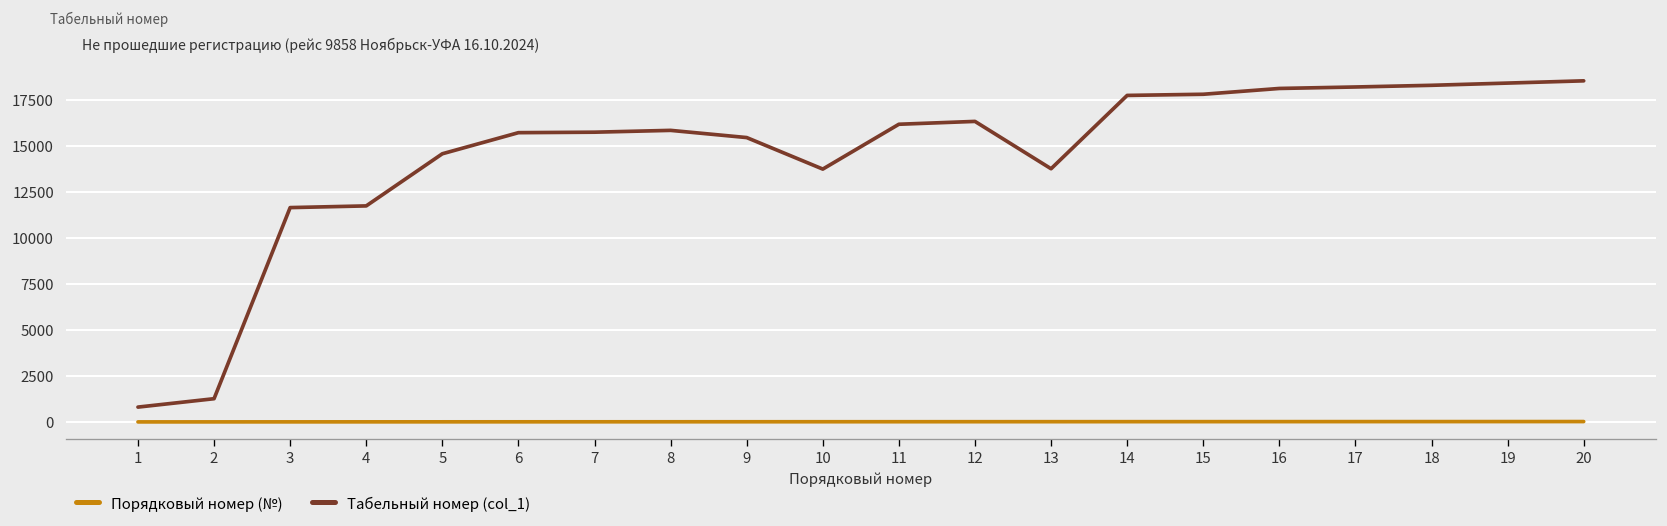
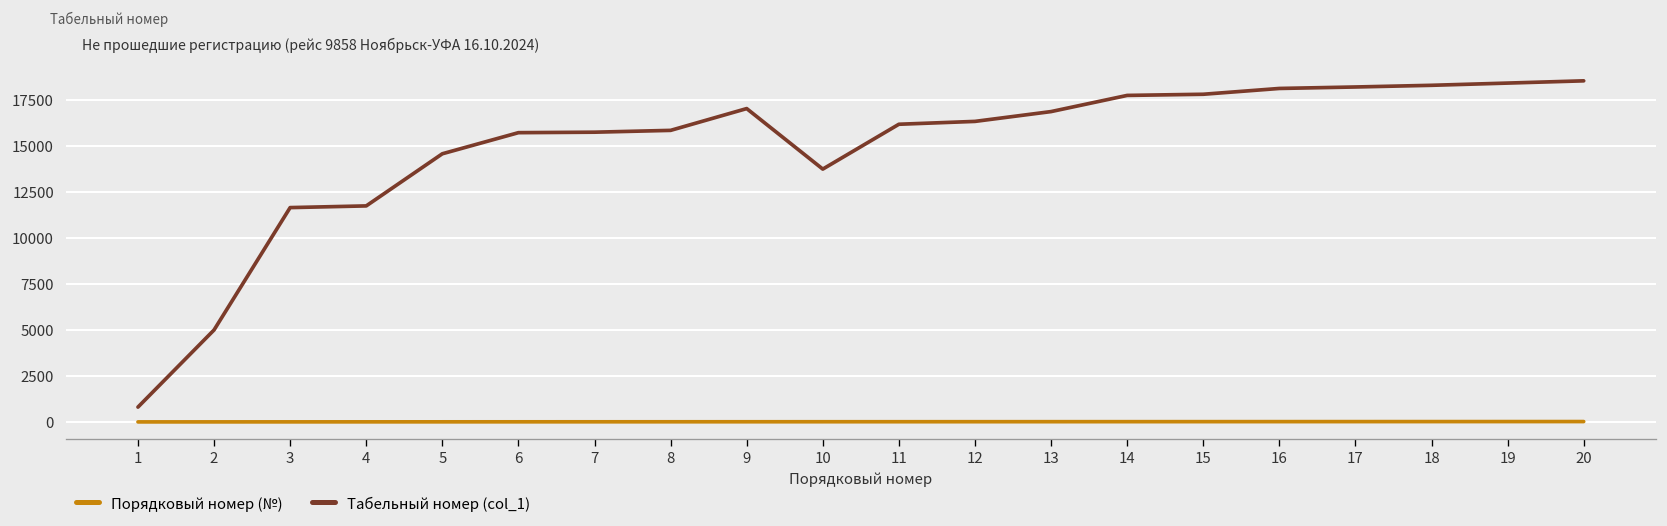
  {
    "Порядковый номер (№)": {
      "1": 0,
      "2": 0,
      "3": 0,
      "4": 0,
      "5": 0,
      "6": 0,
      "7": 0,
      "8": 0,
      "9": 0,
      "10": 0,
      "11": 0,
      "12": 0,
      "13": 0,
      "14": 0,
      "15": 0,
      "16": 0,
      "17": 0,
      "18": 0,
      "19": 0,
      "20": 0
    },
    "Табельный номер (col_1)": {
      "1": 800,
-     "2": 1300,
+     "2": 5000,
      "3": 11600,
      "4": 11700,
      "5": 14600,
      "6": 15700,
      "7": 15700,
      "8": 15800,
-     "9": 15400,
+     "9": 17000,
      "10": 13700,
      "11": 16200,
      "12": 16300,
-     "13": 13700,
+     "13": 16900,
      "14": 17700,
      "15": 17800,
      "16": 18100,
      "17": 18200,
      "18": 18300,
      "19": 18400,
      "20": 18500
    }
  }
